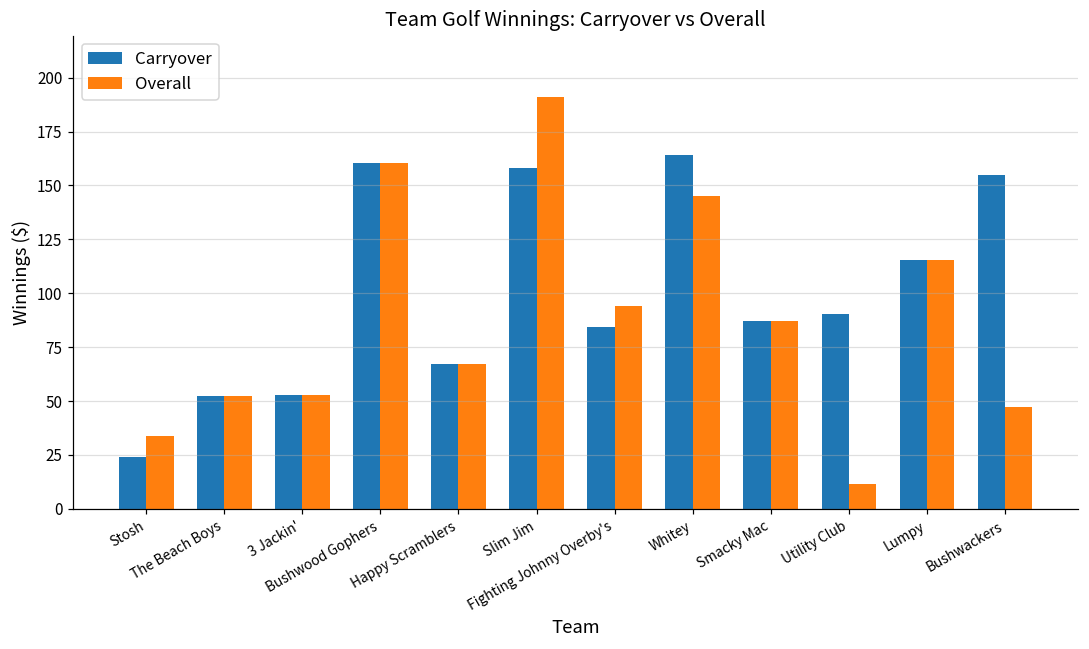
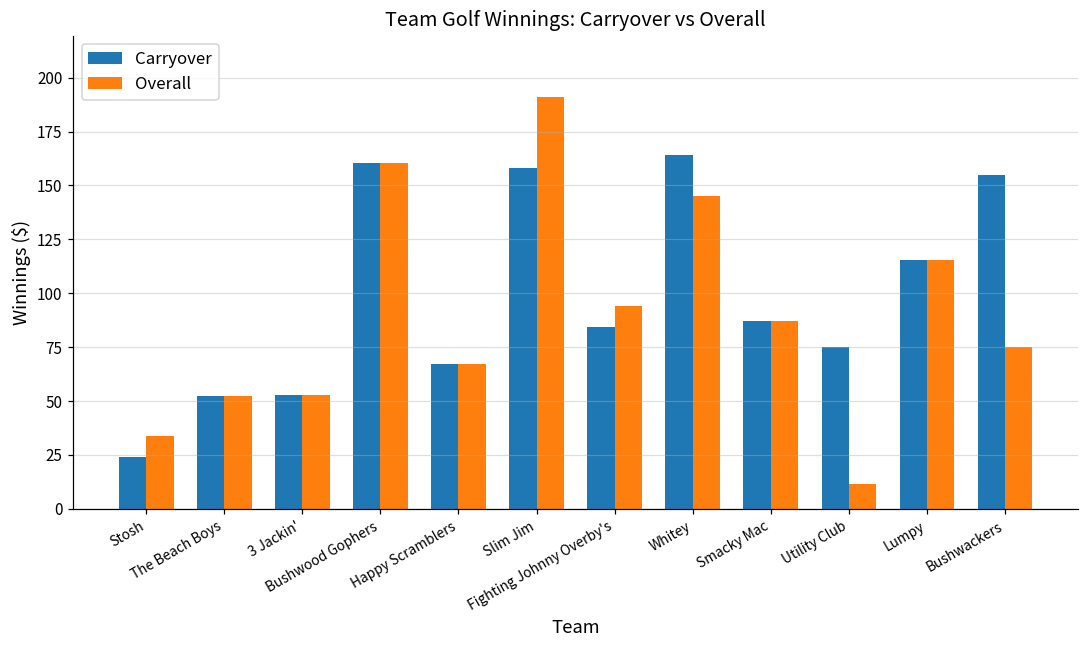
  {
    "Carryover": {
      "Stosh": 24,
      "The Beach Boys": 53,
      "3 Jackin'": 53,
      "Bushwood Gophers": 160,
      "Happy Scramblers": 67,
      "Slim Jim": 158,
      "Fighting Johnny Overby's": 85,
      "Whitey": 164,
      "Smacky Mac": 87,
-     "Utility Club": 90,
+     "Utility Club": 75,
      "Lumpy": 115,
      "Bushwackers": 155
    },
    "Overall": {
      "Stosh": 34,
      "The Beach Boys": 53,
      "3 Jackin'": 53,
      "Bushwood Gophers": 160,
      "Happy Scramblers": 67,
      "Slim Jim": 191,
      "Fighting Johnny Overby's": 94,
      "Whitey": 145,
      "Smacky Mac": 87,
      "Utility Club": 11,
      "Lumpy": 115,
-     "Bushwackers": 47
+     "Bushwackers": 75
    }
  }
